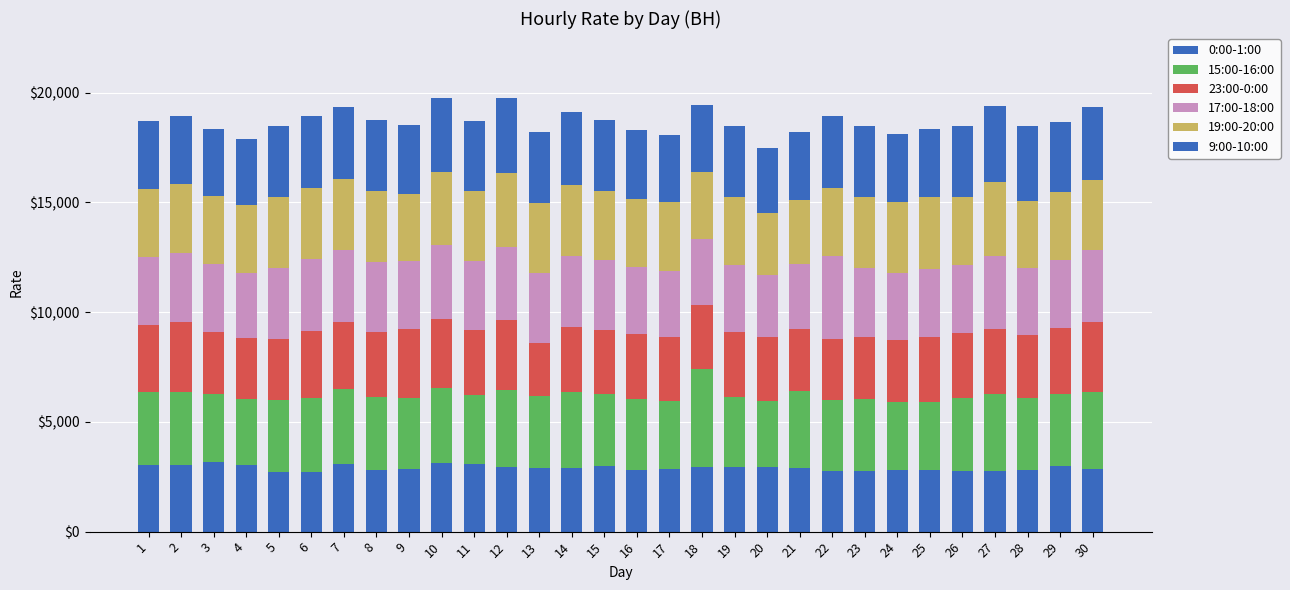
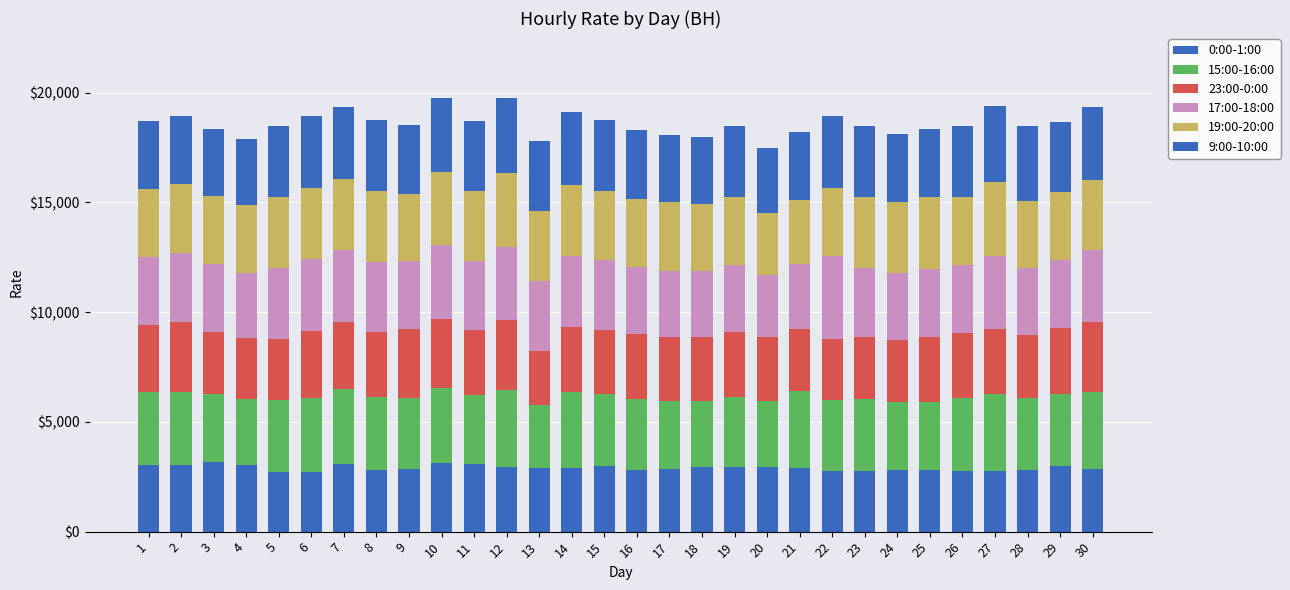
  {
    "15:00-16:00": {
      "1": "$3,300",
      "2": "$3,300",
      "3": "$3,100",
      "4": "$3,000",
      "5": "$3,300",
      "6": "$3,400",
      "7": "$3,400",
      "8": "$3,300",
      "9": "$3,200",
      "10": "$3,400",
      "11": "$3,200",
      "12": "$3,500",
-     "13": "$3,300",
+     "13": "$2,900",
      "14": "$3,400",
      "15": "$3,300",
      "16": "$3,200",
      "17": "$3,100",
-     "18": "$4,500",
+     "18": "$3,000",
      "19": "$3,200",
      "20": "$3,000",
      "21": "$3,500",
      "22": "$3,200",
      "23": "$3,300",
      "24": "$3,100",
      "25": "$3,100",
      "26": "$3,400",
      "27": "$3,500",
      "28": "$3,300",
      "29": "$3,300",
      "30": "$3,500"
    },
    "23:00-0:00": {
      "1": "$3,100",
      "2": "$3,200",
      "3": "$2,800",
      "4": "$2,700",
      "5": "$2,800",
      "6": "$3,100",
      "7": "$3,100",
      "8": "$3,000",
      "9": "$3,100",
      "10": "$3,200",
      "11": "$3,000",
      "12": "$3,200",
      "13": "$2,400",
      "14": "$3,000",
      "15": "$2,900",
      "16": "$3,000",
      "17": "$2,900",
      "18": "$2,900",
      "19": "$2,900",
      "20": "$2,900",
      "21": "$2,800",
      "22": "$2,800",
      "23": "$2,800",
      "24": "$2,800",
      "25": "$3,000",
      "26": "$2,900",
      "27": "$3,000",
      "28": "$2,900",
      "29": "$3,000",
      "30": "$3,200"
    },
    "17:00-18:00": {
      "1": "$3,100",
      "2": "$3,100",
      "3": "$3,100",
      "4": "$3,000",
      "5": "$3,200",
      "6": "$3,300",
      "7": "$3,300",
      "8": "$3,200",
      "9": "$3,100",
      "10": "$3,300",
      "11": "$3,100",
      "12": "$3,400",
      "13": "$3,200",
      "14": "$3,200",
      "15": "$3,200",
      "16": "$3,100",
      "17": "$3,000",
      "18": "$3,000",
      "19": "$3,000",
      "20": "$2,800",
      "21": "$3,000",
      "22": "$3,800",
      "23": "$3,100",
      "24": "$3,100",
      "25": "$3,100",
      "26": "$3,100",
      "27": "$3,300",
      "28": "$3,100",
      "29": "$3,100",
      "30": "$3,200"
    },
    "19:00-20:00": {
      "1": "$3,100",
      "2": "$3,200",
      "3": "$3,100",
      "4": "$3,100",
      "5": "$3,200",
      "6": "$3,200",
      "7": "$3,200",
      "8": "$3,200",
      "9": "$3,100",
      "10": "$3,300",
      "11": "$3,200",
      "12": "$3,300",
      "13": "$3,200",
      "14": "$3,200",
      "15": "$3,200",
      "16": "$3,100",
      "17": "$3,100",
      "18": "$3,100",
      "19": "$3,100",
      "20": "$2,800",
      "21": "$2,900",
      "22": "$3,100",
      "23": "$3,200",
      "24": "$3,200",
      "25": "$3,300",
      "26": "$3,100",
      "27": "$3,300",
      "28": "$3,100",
      "29": "$3,100",
      "30": "$3,200"
    }
  }
